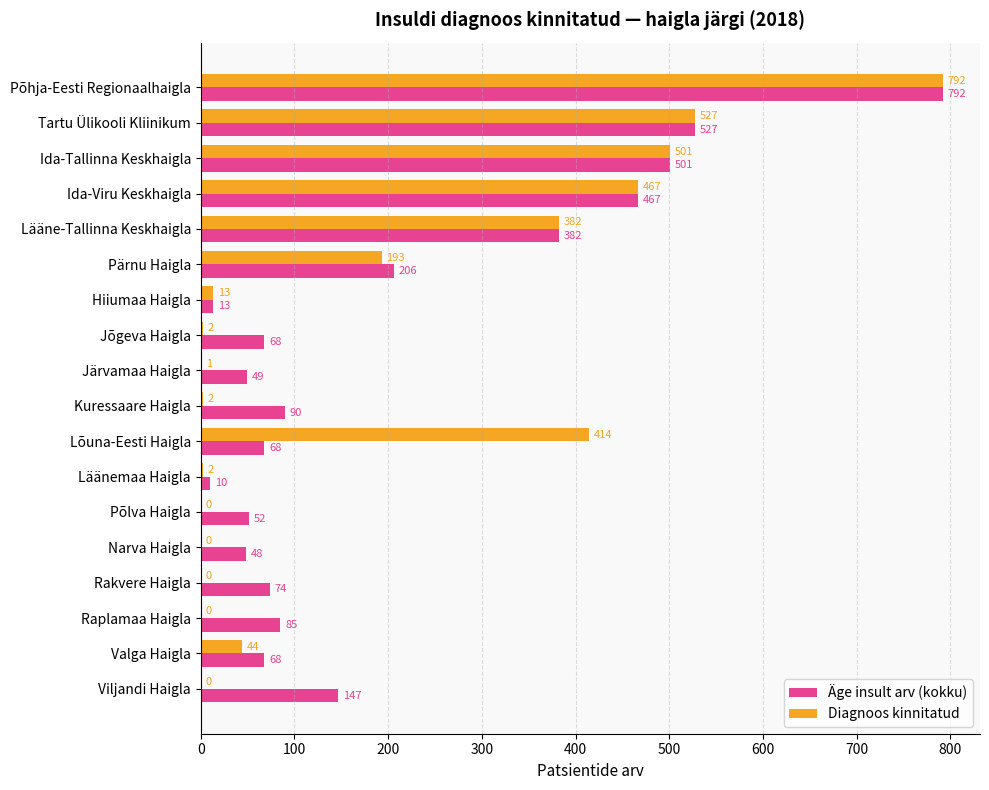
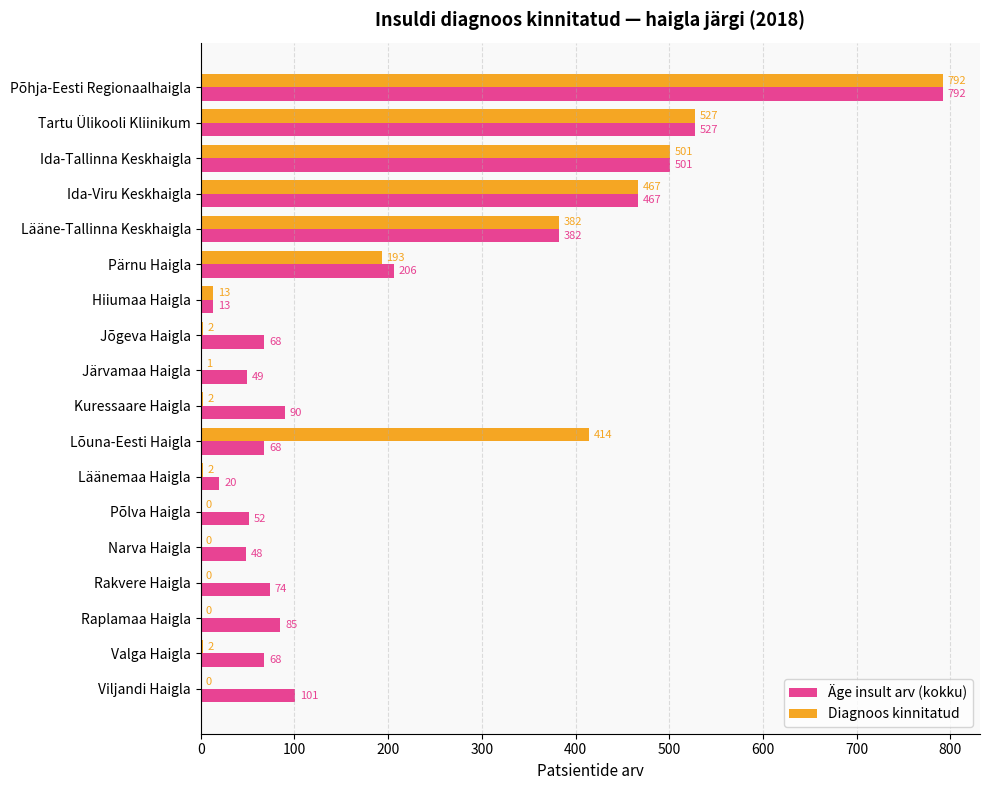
  {
    "Äge insult arv (kokku)": {
      "Põhja-Eesti Regionaalhaigla": 792,
      "Tartu Ülikooli Kliinikum": 527,
      "Ida-Tallinna Keskhaigla": 501,
      "Ida-Viru Keskhaigla": 467,
      "Lääne-Tallinna Keskhaigla": 382,
      "Pärnu Haigla": 206,
      "Hiiumaa Haigla": 13,
      "Jõgeva Haigla": 68,
      "Järvamaa Haigla": 49,
      "Kuressaare Haigla": 90,
      "Lõuna-Eesti Haigla": 68,
-     "Läänemaa Haigla": 10,
+     "Läänemaa Haigla": 20,
      "Põlva Haigla": 52,
      "Narva Haigla": 48,
      "Rakvere Haigla": 74,
      "Raplamaa Haigla": 85,
      "Valga Haigla": 68,
-     "Viljandi Haigla": 147
+     "Viljandi Haigla": 101
    },
    "Diagnoos kinnitatud": {
      "Põhja-Eesti Regionaalhaigla": 792,
      "Tartu Ülikooli Kliinikum": 527,
      "Ida-Tallinna Keskhaigla": 501,
      "Ida-Viru Keskhaigla": 467,
      "Lääne-Tallinna Keskhaigla": 382,
      "Pärnu Haigla": 193,
      "Hiiumaa Haigla": 13,
      "Jõgeva Haigla": 2,
      "Järvamaa Haigla": 1,
      "Kuressaare Haigla": 2,
      "Lõuna-Eesti Haigla": 414,
      "Läänemaa Haigla": 2,
      "Põlva Haigla": 0,
      "Narva Haigla": 0,
      "Rakvere Haigla": 0,
      "Raplamaa Haigla": 0,
-     "Valga Haigla": 44,
+     "Valga Haigla": 2,
      "Viljandi Haigla": 0
    }
  }
